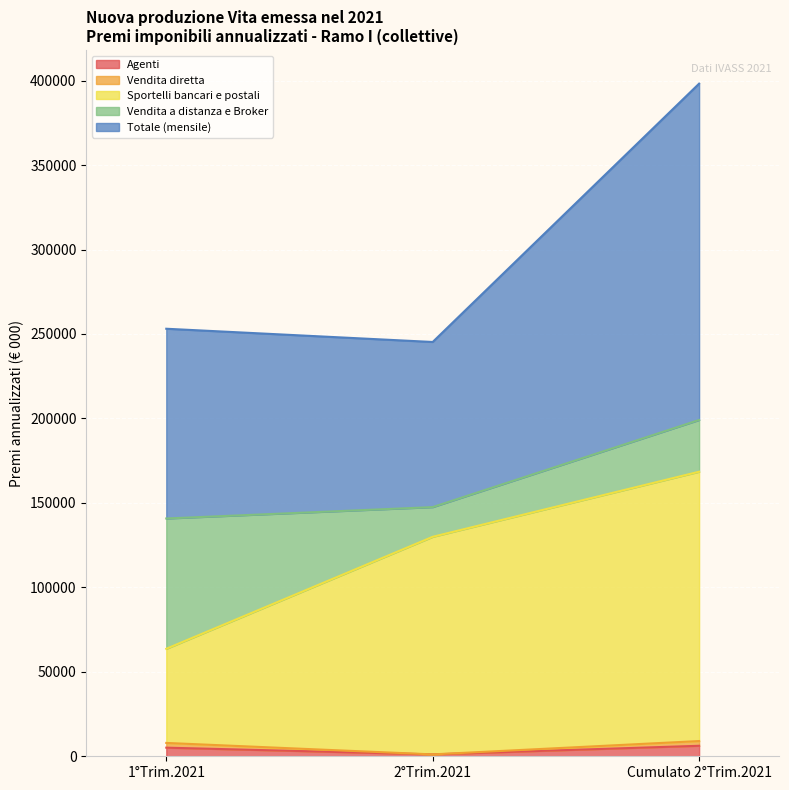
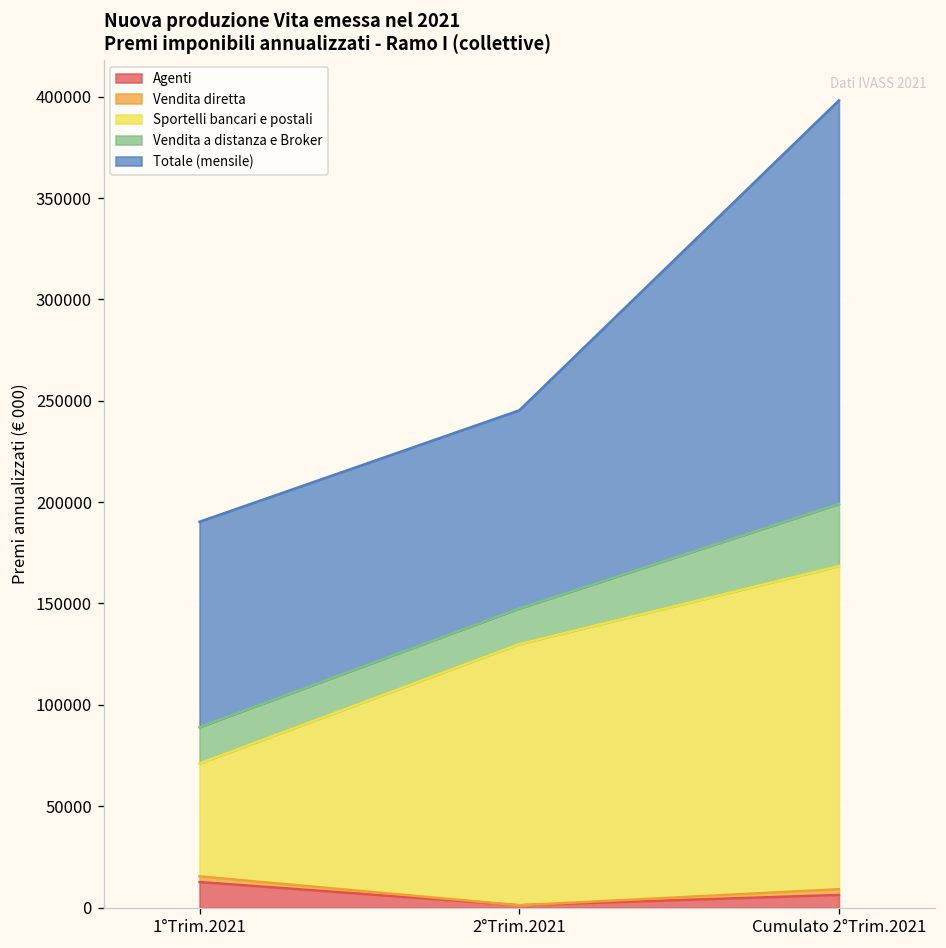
  {
    "Agenti": {
-     "1°Trim.2021": 5000,
+     "1°Trim.2021": 13000,
      "Cumulato 2°Trim.2021": 6000
    },
    "Vendita diretta": {
      "1°Trim.2021": 3000,
      "Cumulato 2°Trim.2021": 3000
    },
    "Sportelli bancari e postali": {
      "1°Trim.2021": 56000,
      "2°Trim.2021": 129000,
      "Cumulato 2°Trim.2021": 159000
    },
    "Vendita a distanza e Broker": {
-     "1°Trim.2021": 77000,
+     "1°Trim.2021": 18000,
      "2°Trim.2021": 18000,
      "Cumulato 2°Trim.2021": 31000
    },
    "Totale (mensile)": {
-     "1°Trim.2021": 112000,
+     "1°Trim.2021": 101000,
      "2°Trim.2021": 98000
    }
  }
